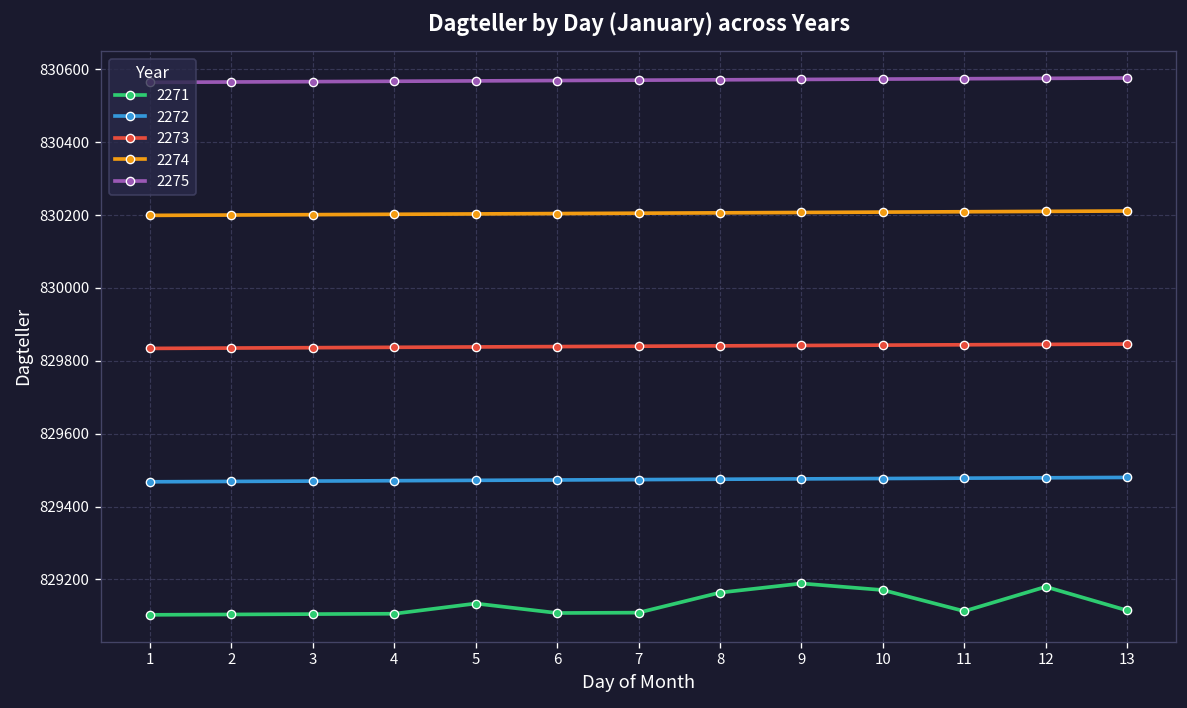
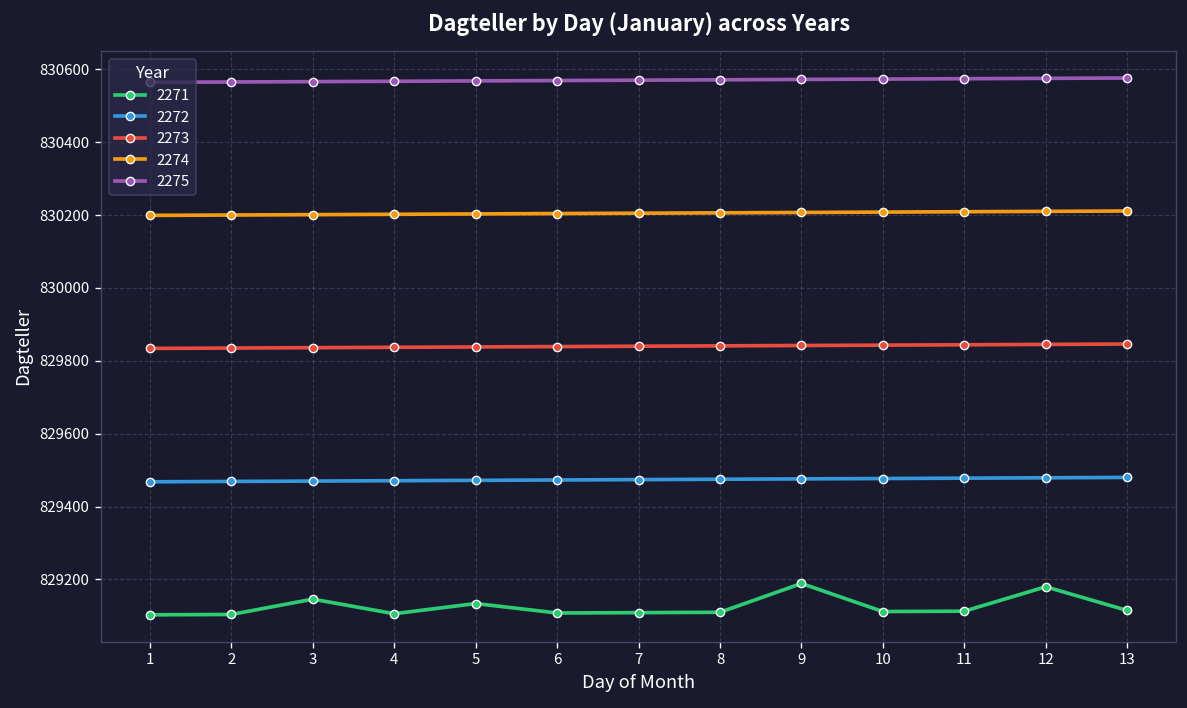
  {
    "2271": {
      "1": 829100,
      "2": 829100,
-     "3": 829110,
+     "3": 829150,
      "4": 829110,
      "5": 829130,
      "6": 829110,
      "7": 829110,
-     "8": 829160,
+     "8": 829110,
      "9": 829190,
-     "10": 829170,
+     "10": 829110,
      "11": 829110,
      "12": 829180,
      "13": 829120
    },
    "2272": {
      "1": 829470,
      "2": 829470,
      "3": 829470,
      "4": 829470,
      "5": 829470,
      "6": 829470,
      "7": 829470,
      "8": 829480,
      "9": 829480,
      "10": 829480,
      "11": 829480,
      "12": 829480,
      "13": 829480
    },
    "2273": {
      "1": 829830,
      "2": 829840,
      "3": 829840,
      "4": 829840,
      "5": 829840,
      "6": 829840,
      "7": 829840,
      "8": 829840,
      "9": 829840,
      "10": 829840,
      "11": 829840,
      "12": 829850,
      "13": 829850
    },
    "2274": {
      "1": 830200,
      "2": 830200,
      "3": 830200,
      "4": 830200,
      "5": 830200,
      "6": 830200,
      "7": 830210,
      "8": 830210,
      "9": 830210,
      "10": 830210,
      "11": 830210,
      "12": 830210,
      "13": 830210
    },
    "2275": {
      "2": 830570,
      "3": 830570,
      "4": 830570,
      "5": 830570,
      "6": 830570,
      "7": 830570,
      "8": 830570,
      "9": 830570,
      "10": 830570,
      "11": 830570,
      "12": 830580,
      "13": 830580
    }
  }
